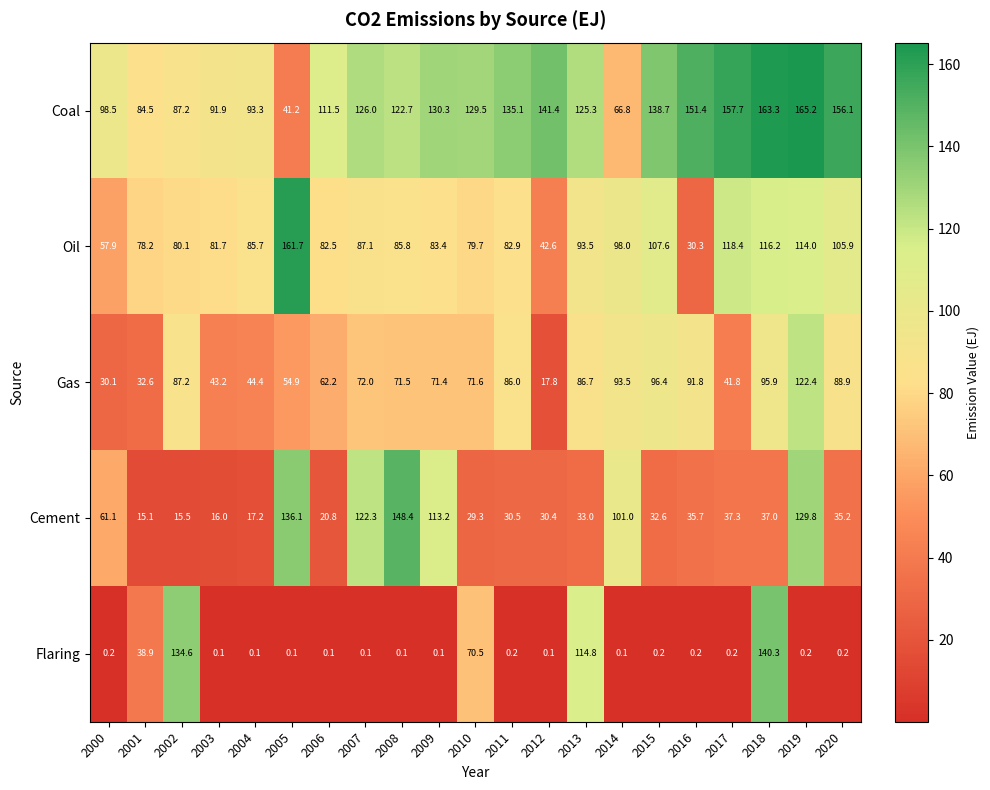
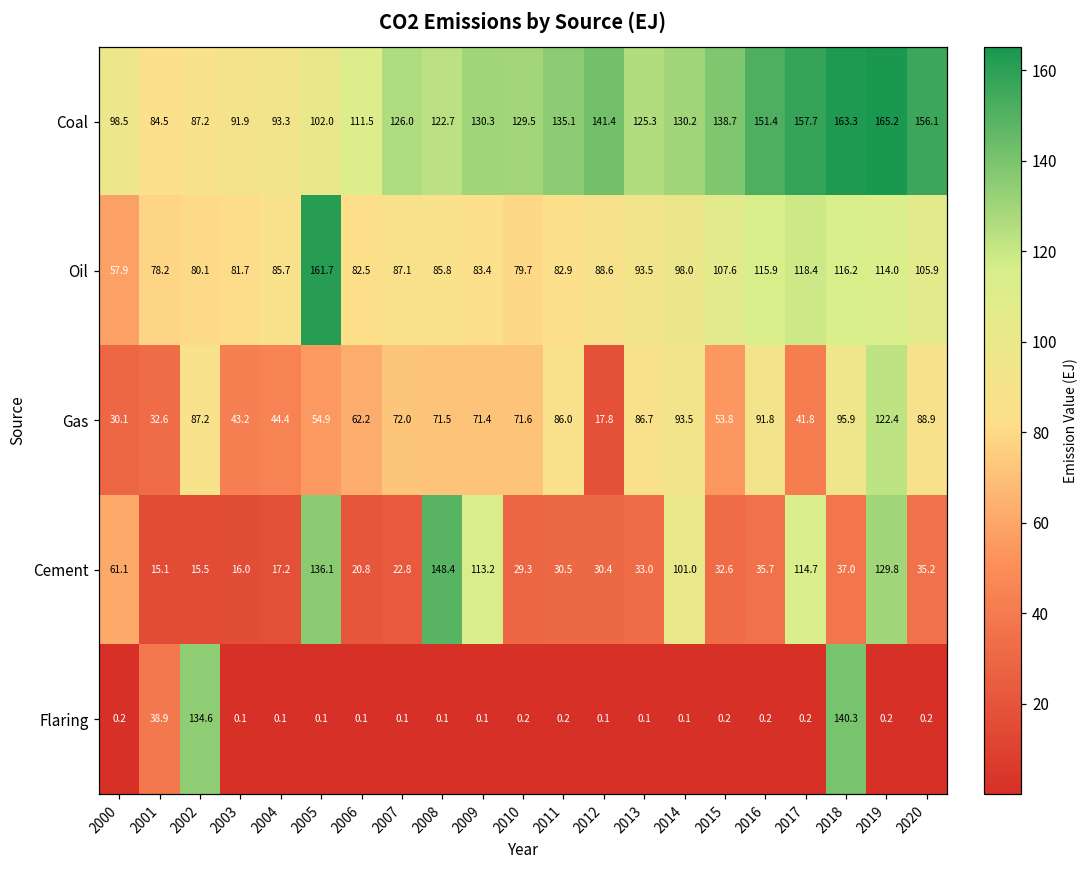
  {
    "Coal": {
      "2000": 98.5,
      "2001": 84.5,
      "2002": 87.2,
      "2003": 91.9,
      "2004": 93.3,
-     "2005": 41.2,
+     "2005": 102.0,
      "2006": 111.5,
      "2007": 126.0,
      "2008": 122.7,
      "2009": 130.3,
      "2010": 129.5,
      "2011": 135.1,
      "2012": 141.4,
      "2013": 125.3,
-     "2014": 66.8,
+     "2014": 130.2,
      "2015": 138.7,
      "2016": 151.4,
      "2017": 157.7,
      "2018": 163.3,
      "2019": 165.2,
      "2020": 156.1
    },
    "Oil": {
      "2000": 57.9,
      "2001": 78.2,
      "2002": 80.1,
      "2003": 81.7,
      "2004": 85.7,
      "2005": 161.7,
      "2006": 82.5,
      "2007": 87.1,
      "2008": 85.8,
      "2009": 83.4,
      "2010": 79.7,
      "2011": 82.9,
-     "2012": 42.6,
+     "2012": 88.6,
      "2013": 93.5,
      "2014": 98.0,
      "2015": 107.6,
-     "2016": 30.3,
+     "2016": 115.9,
      "2017": 118.4,
      "2018": 116.2,
      "2019": 114.0,
      "2020": 105.9
    },
    "Gas": {
      "2000": 30.1,
      "2001": 32.6,
      "2002": 87.2,
      "2003": 43.2,
      "2004": 44.4,
      "2005": 54.9,
      "2006": 62.2,
      "2007": 72.0,
      "2008": 71.5,
      "2009": 71.4,
      "2010": 71.6,
      "2011": 86.0,
      "2012": 17.8,
      "2013": 86.7,
      "2014": 93.5,
-     "2015": 96.4,
+     "2015": 53.8,
      "2016": 91.8,
      "2017": 41.8,
      "2018": 95.9,
      "2019": 122.4,
      "2020": 88.9
    },
    "Cement": {
      "2000": 61.1,
      "2001": 15.1,
      "2002": 15.5,
      "2003": 16.0,
      "2004": 17.2,
      "2005": 136.1,
      "2006": 20.8,
-     "2007": 122.3,
+     "2007": 22.8,
      "2008": 148.4,
      "2009": 113.2,
      "2010": 29.3,
      "2011": 30.5,
      "2012": 30.4,
      "2013": 33.0,
      "2014": 101.0,
      "2015": 32.6,
      "2016": 35.7,
-     "2017": 37.3,
+     "2017": 114.7,
      "2018": 37.0,
      "2019": 129.8,
      "2020": 35.2
    },
    "Flaring": {
      "2000": 0.2,
      "2001": 38.9,
      "2002": 134.6,
      "2003": 0.1,
      "2004": 0.1,
      "2005": 0.1,
      "2006": 0.1,
      "2007": 0.1,
      "2008": 0.1,
      "2009": 0.1,
-     "2010": 70.5,
+     "2010": 0.2,
      "2011": 0.2,
      "2012": 0.1,
-     "2013": 114.8,
+     "2013": 0.1,
      "2014": 0.1,
      "2015": 0.2,
      "2016": 0.2,
      "2017": 0.2,
      "2018": 140.3,
      "2019": 0.2,
      "2020": 0.2
    }
  }
